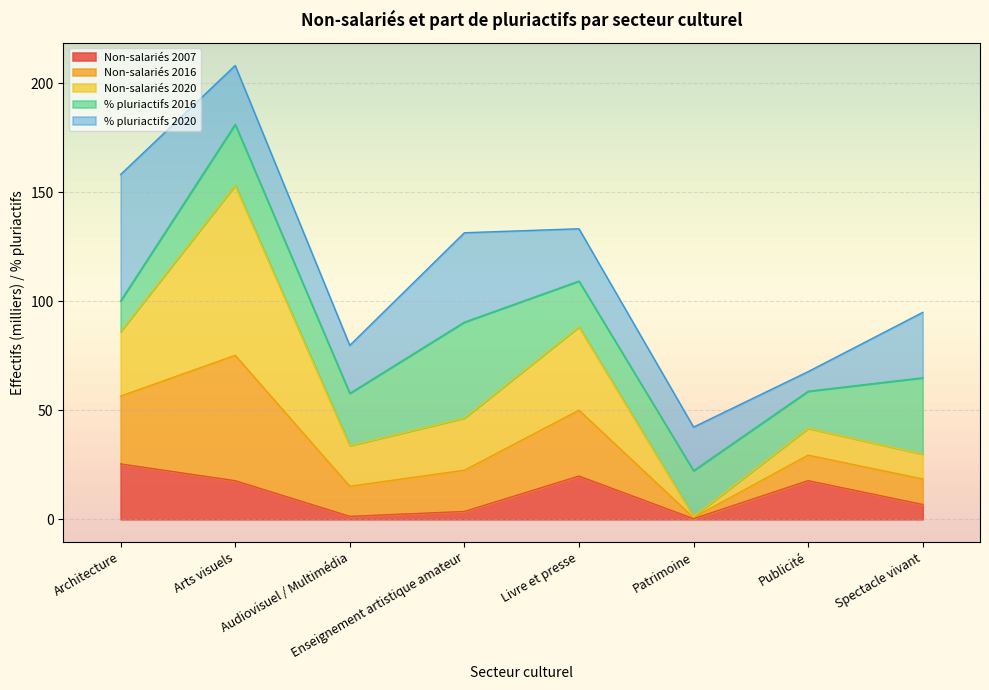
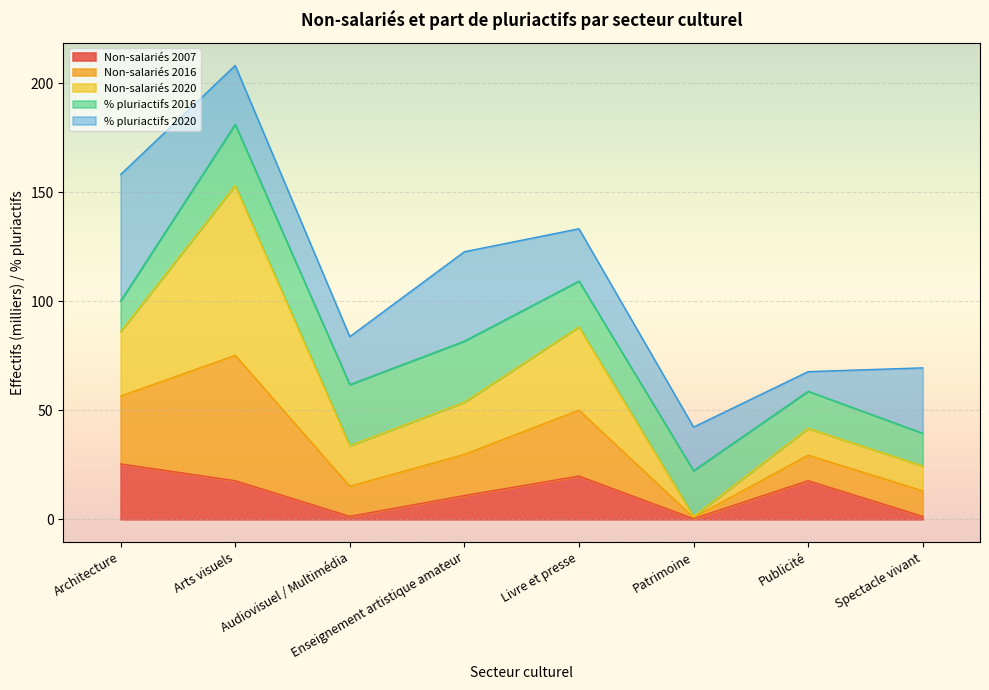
  {
    "Non-salariés 2007": {
      "Architecture": 25,
      "Arts visuels": 18,
      "Audiovisuel / Multimédia": 1,
-     "Enseignement artistique amateur": 4,
+     "Enseignement artistique amateur": 11,
      "Livre et presse": 20,
      "Publicité": 18,
-     "Spectacle vivant": 7
+     "Spectacle vivant": 1
    },
    "% pluriactifs 2016": {
      "Architecture": 14,
      "Arts visuels": 28,
-     "Audiovisuel / Multimédia": 24,
-     "Enseignement artistique amateur": 44,
+     "Audiovisuel / Multimédia": 28,
+     "Enseignement artistique amateur": 28,
      "Livre et presse": 21,
      "Patrimoine": 21,
      "Publicité": 17,
-     "Spectacle vivant": 35
+     "Spectacle vivant": 15
    },
    "% pluriactifs 2020": {
      "Architecture": 58,
      "Arts visuels": 27,
      "Audiovisuel / Multimédia": 22,
      "Enseignement artistique amateur": 41,
      "Livre et presse": 24,
      "Patrimoine": 20,
      "Publicité": 9,
      "Spectacle vivant": 30
    }
  }
